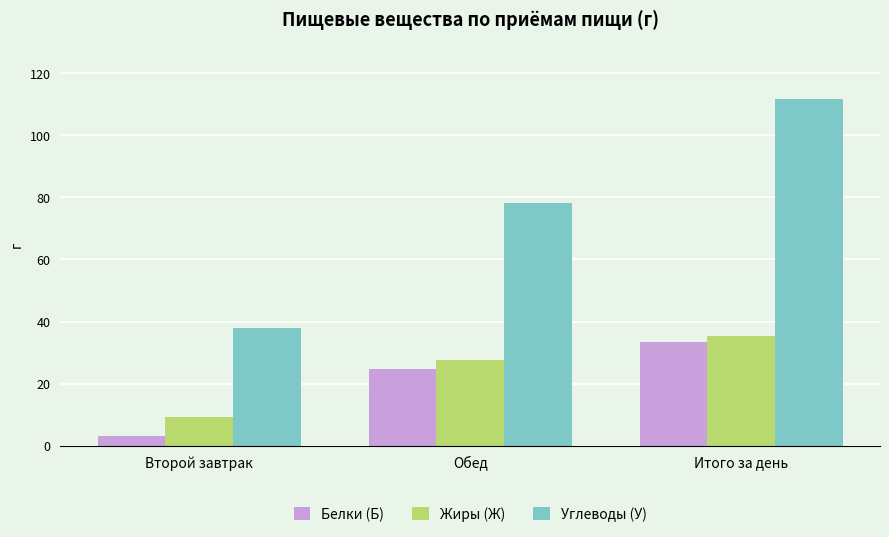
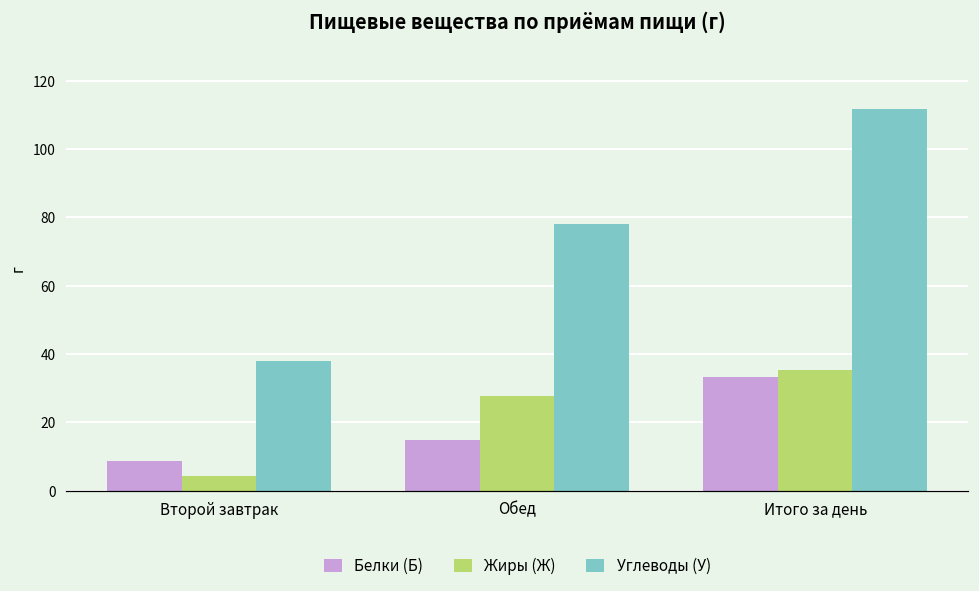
  {
    "Белки (Б)": {
-     "Второй завтрак": 3,
-     "Обед": 25,
+     "Второй завтрак": 9,
+     "Обед": 15,
      "Итого за день": 33
    },
    "Жиры (Ж)": {
-     "Второй завтрак": 9,
+     "Второй завтрак": 4,
      "Обед": 28,
      "Итого за день": 35
    },
    "Углеводы (У)": {
      "Второй завтрак": 38,
      "Обед": 78,
      "Итого за день": 112
    }
  }
